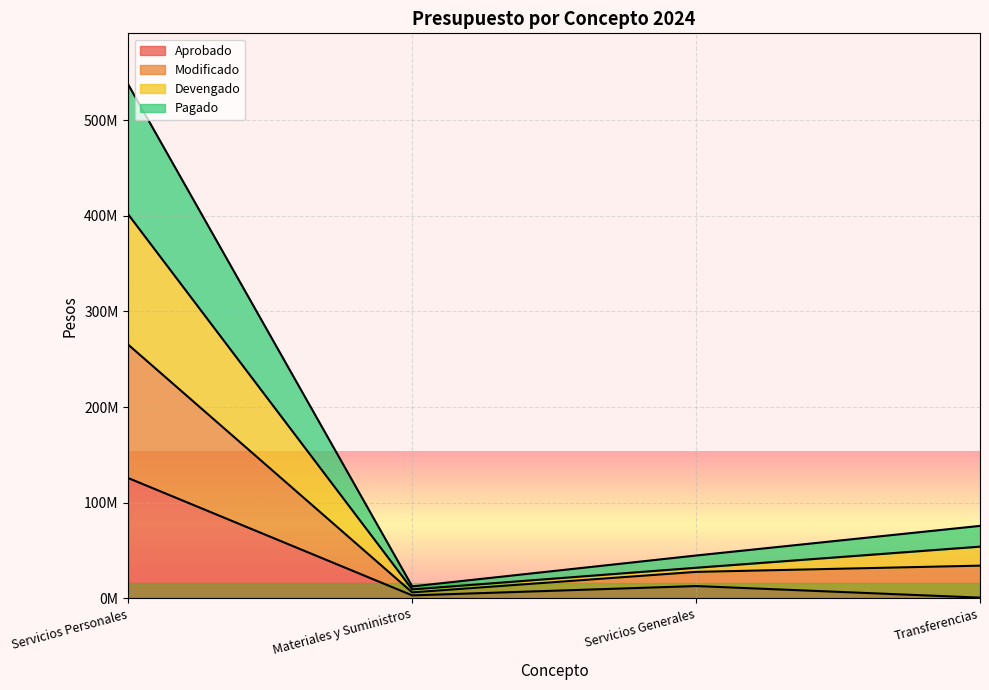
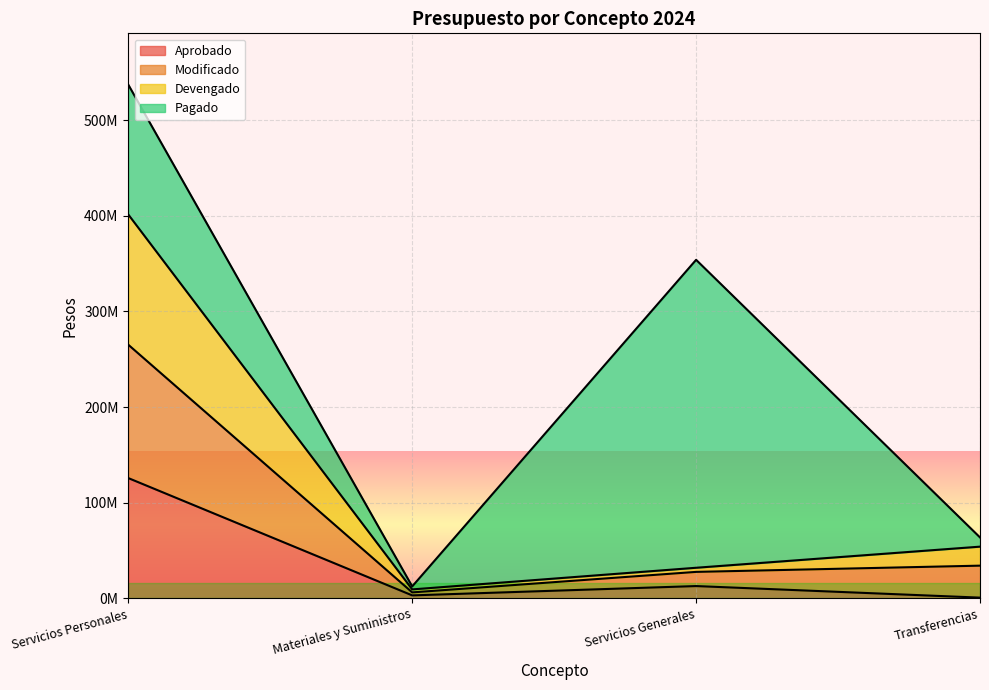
  {
    "Devengado": {
      "Servicios Personales": 140000000,
      "Materiales y Suministros": 0,
      "Servicios Generales": 0,
      "Transferencias": 20000000
    },
    "Pagado": {
      "Servicios Personales": 140000000,
      "Materiales y Suministros": 0,
-     "Servicios Generales": 10000000,
-     "Transferencias": 20000000
+     "Servicios Generales": 320000000,
+     "Transferencias": 10000000
    }
  }
